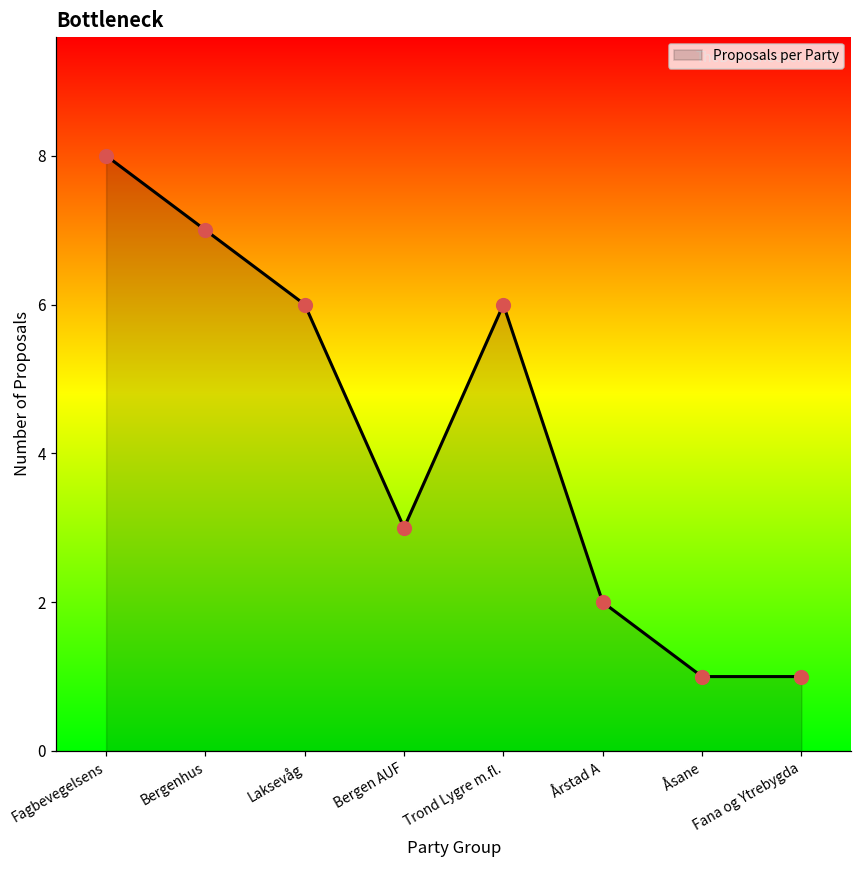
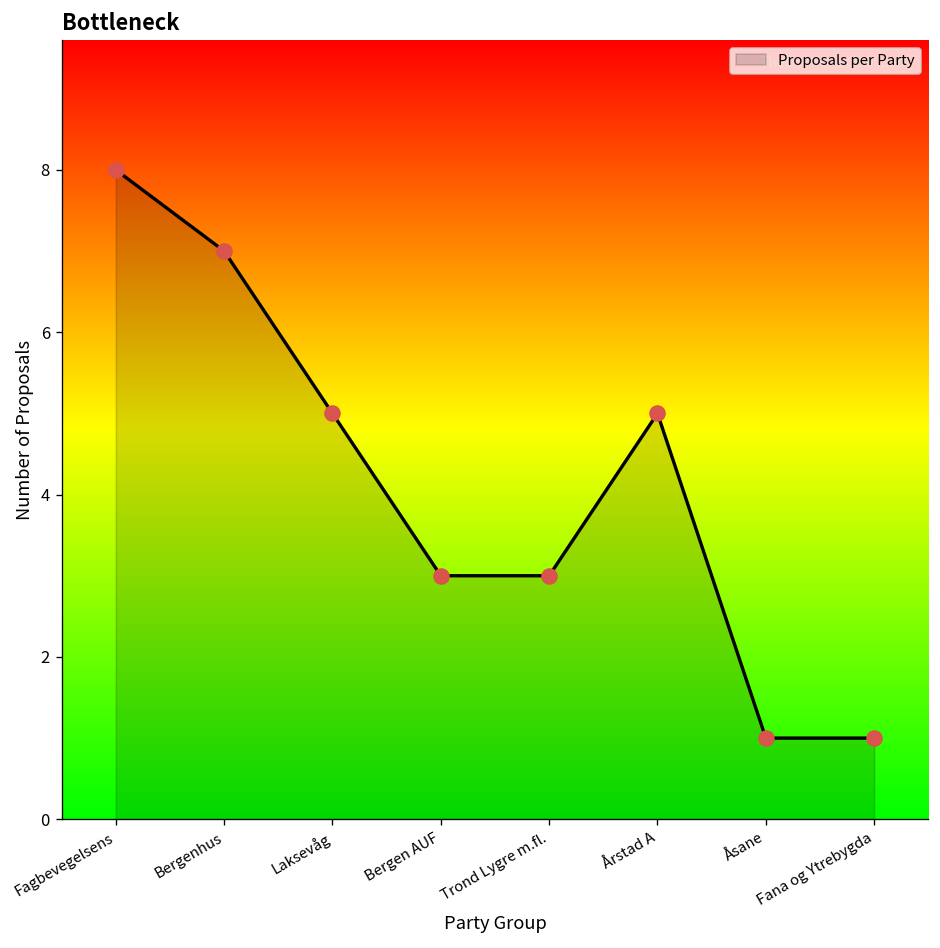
  {
    "Fagbevegelsens": 8,
    "Bergenhus": 7,
-   "Laksevåg": 6,
+   "Laksevåg": 5,
    "Bergen AUF": 3,
-   "Trond Lygre m.fl.": 6,
-   "Årstad A": 2,
+   "Trond Lygre m.fl.": 3,
+   "Årstad A": 5,
    "Åsane": 1,
    "Fana og Ytrebygda": 1
  }
